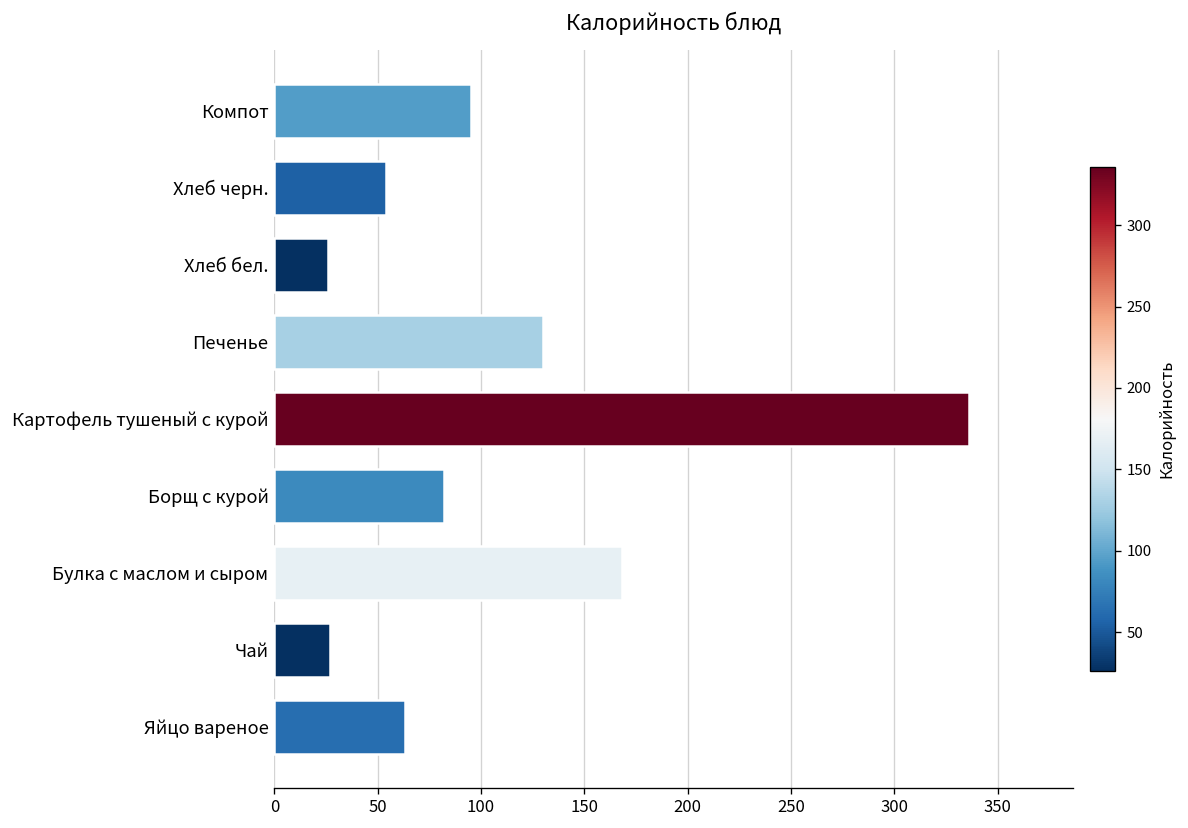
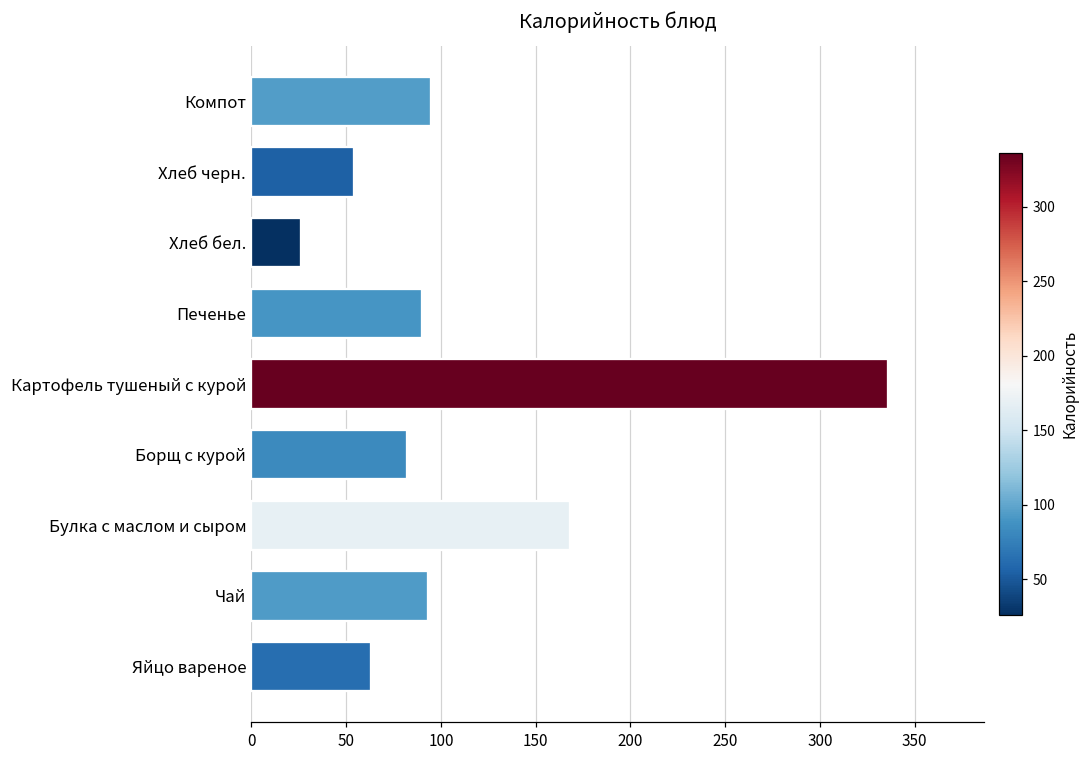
  {
    "Компот": 95,
    "Хлеб черн.": 54,
    "Хлеб бел.": 26,
-   "Печенье": 130,
+   "Печенье": 90,
    "Картофель тушеный с курой": 336,
    "Борщ с курой": 82,
    "Булка с маслом и сыром": 168,
-   "Чай": 27,
+   "Чай": 93,
    "Яйцо вареное": 63
  }
